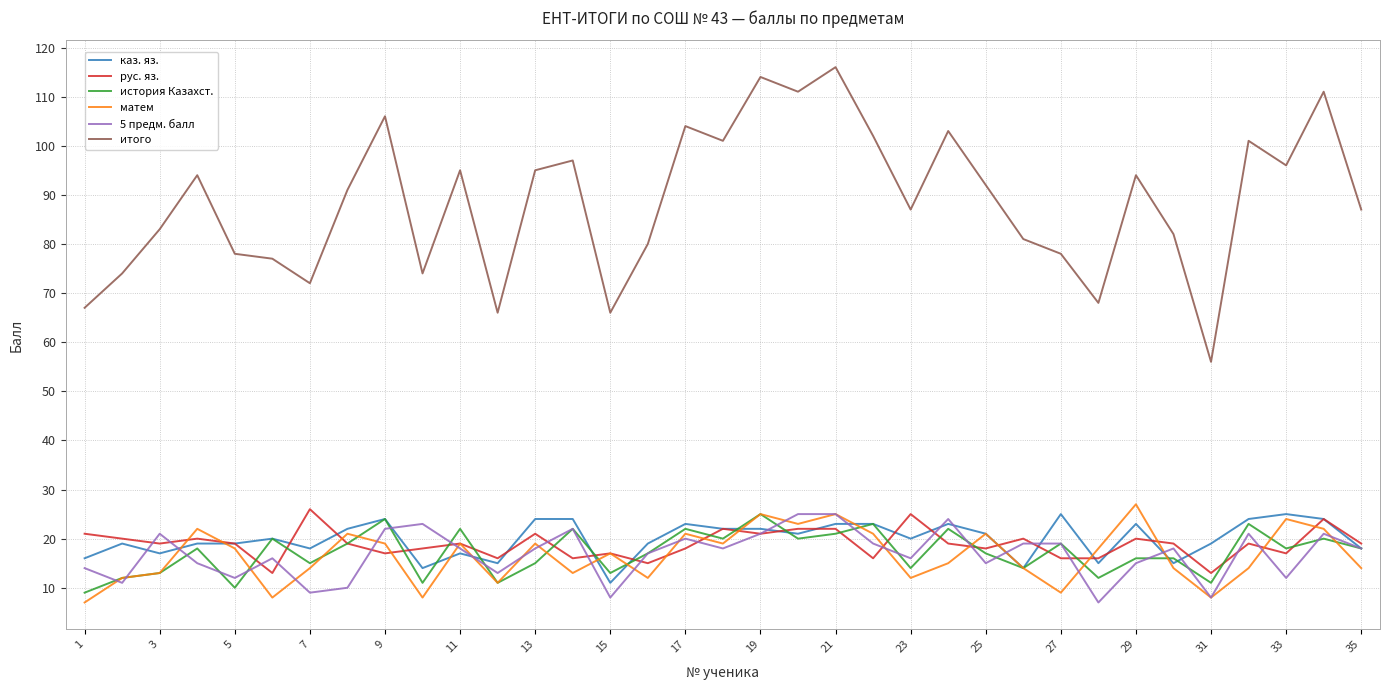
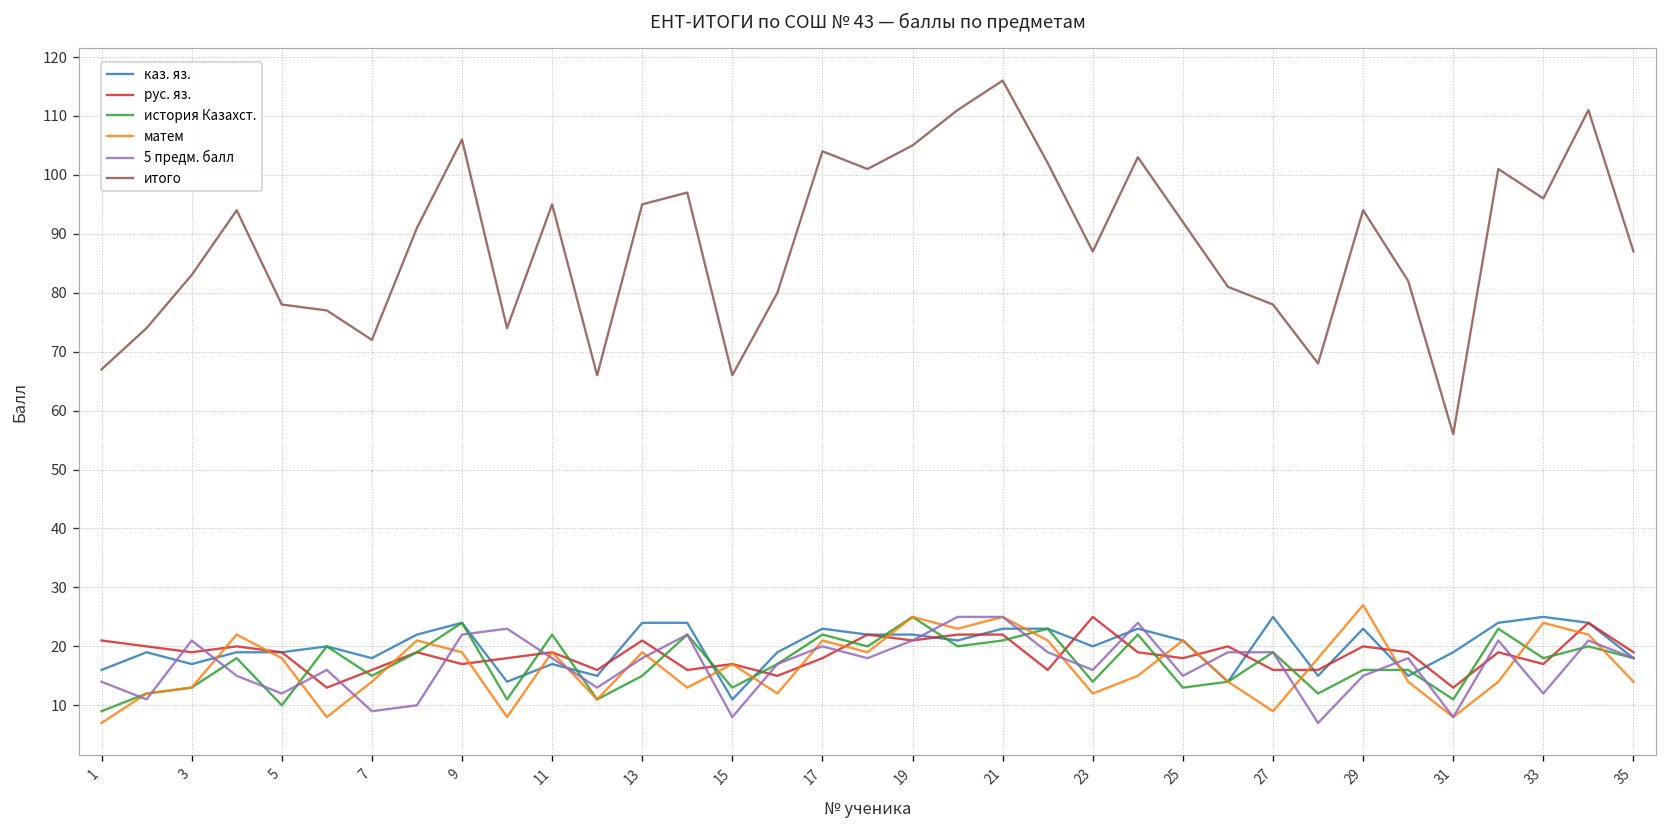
  {
    "каз. яз.": {
      "1": 16,
      "3": 17,
      "7": 18,
      "11": 17,
      "13": 24,
      "15": 11,
      "17": 23,
      "19": 22,
      "21": 23,
      "23": 20,
      "27": 25,
      "29": 23,
      "31": 19,
      "33": 25
    },
    "рус. яз.": {
      "1": 21,
      "3": 19,
-     "7": 26,
+     "7": 16,
      "9": 17,
      "13": 21,
      "17": 18,
      "21": 22,
      "23": 25,
      "25": 18,
      "27": 16,
      "29": 20,
      "31": 13,
      "33": 17,
      "35": 19
    },
    "история Казахст.": {
      "1": 9,
      "5": 10,
      "7": 15,
      "11": 22,
      "13": 15,
      "15": 13,
      "17": 22,
      "21": 21,
      "23": 14,
-     "25": 17,
+     "25": 13,
      "29": 16,
      "31": 11,
      "33": 18
    },
    "матем": {
      "1": 7,
      "5": 18,
      "7": 14,
      "9": 19,
      "13": 19,
      "17": 21,
      "23": 12,
      "27": 9,
      "29": 27,
      "33": 24,
      "35": 14
    },
    "5 предм. балл": {
      "1": 14,
      "3": 21,
      "5": 12,
      "7": 9,
      "9": 22,
      "11": 18,
      "13": 18,
      "15": 8,
      "17": 20,
      "23": 16,
      "25": 15,
      "29": 15,
      "33": 12
    },
    "итого": {
      "1": 67,
      "3": 83,
      "5": 78,
      "7": 72,
      "9": 106,
      "11": 95,
      "13": 95,
      "15": 66,
      "17": 104,
-     "19": 114,
+     "19": 105,
      "21": 116,
      "23": 87,
      "25": 92,
      "27": 78,
      "29": 94,
      "31": 56,
      "33": 96,
      "35": 87
    }
  }
